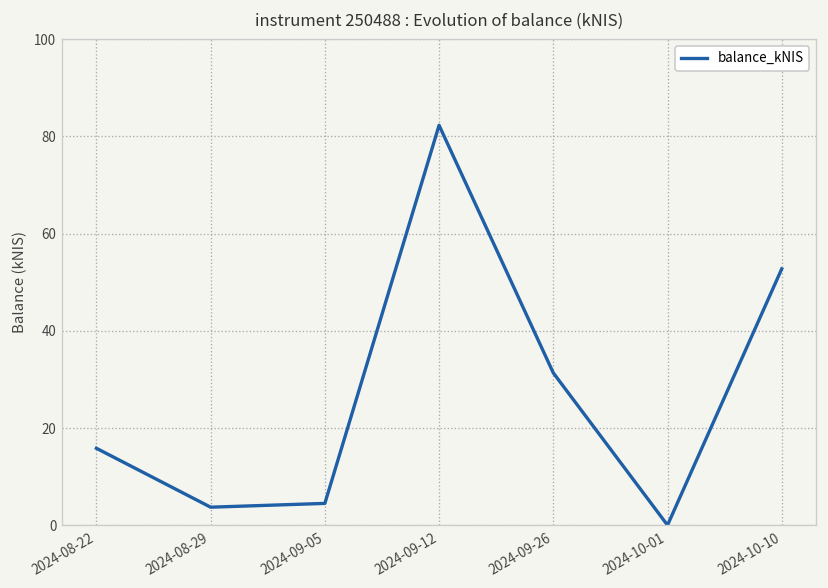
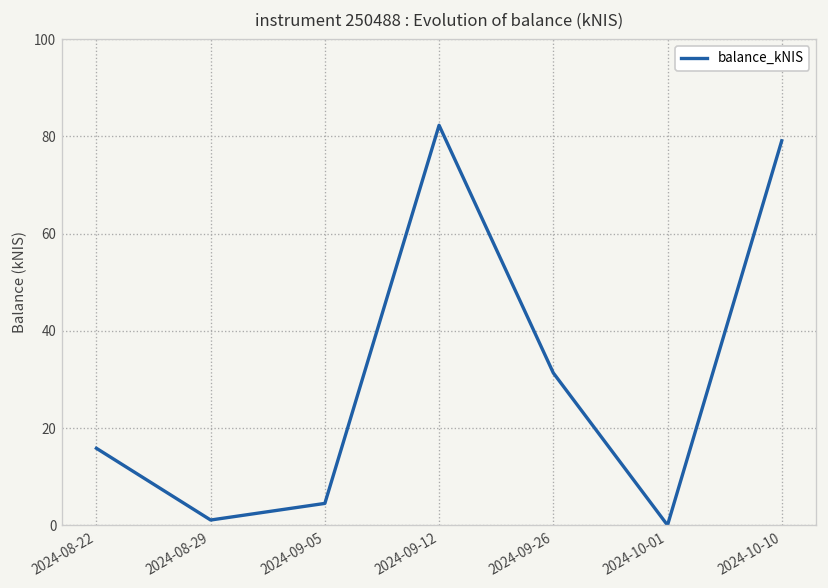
  {
    "2024-08-22": 16,
-   "2024-08-29": 4,
+   "2024-08-29": 1,
    "2024-09-05": 5,
    "2024-09-12": 82,
    "2024-09-26": 31,
    "2024-10-01": 0,
-   "2024-10-10": 53
+   "2024-10-10": 79
  }
